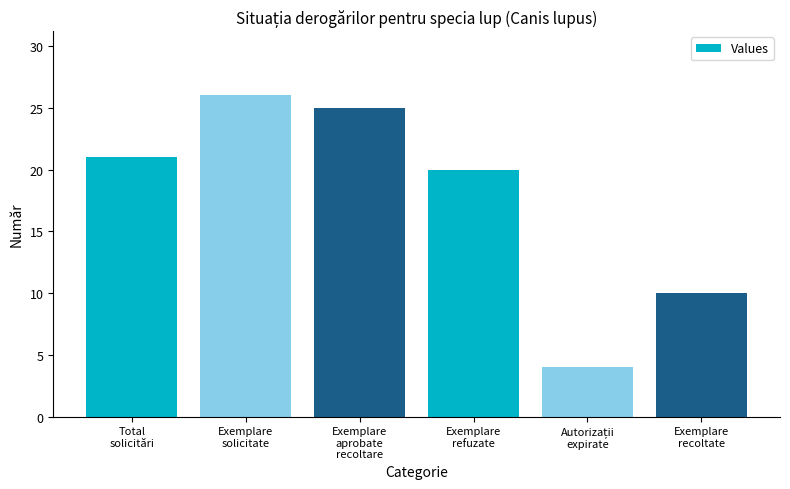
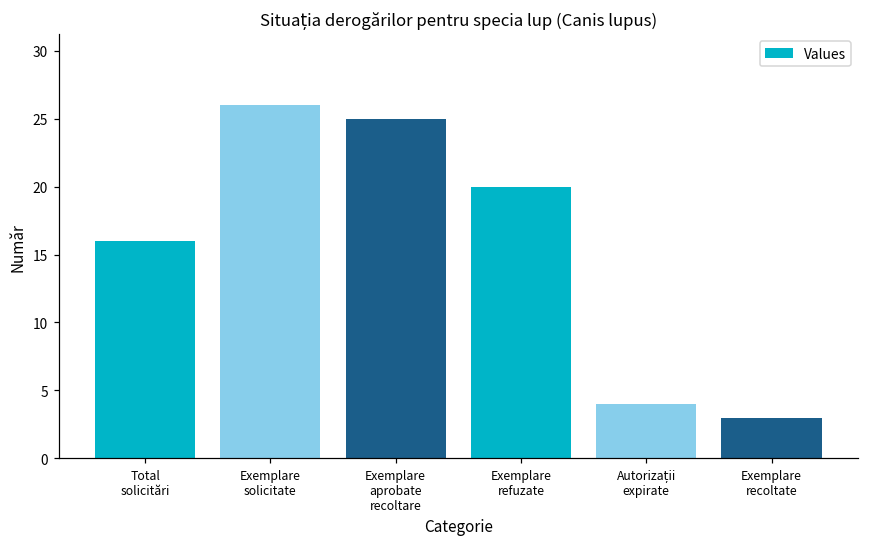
  {
-   "Total solicitări": 21,
+   "Total solicitări": 16,
    "Exemplare solicitate": 26,
    "Exemplare aprobate recoltare": 25,
    "Exemplare refuzate": 20,
    "Autorizații expirate": 4,
-   "Exemplare recoltate": 10
+   "Exemplare recoltate": 3
  }
